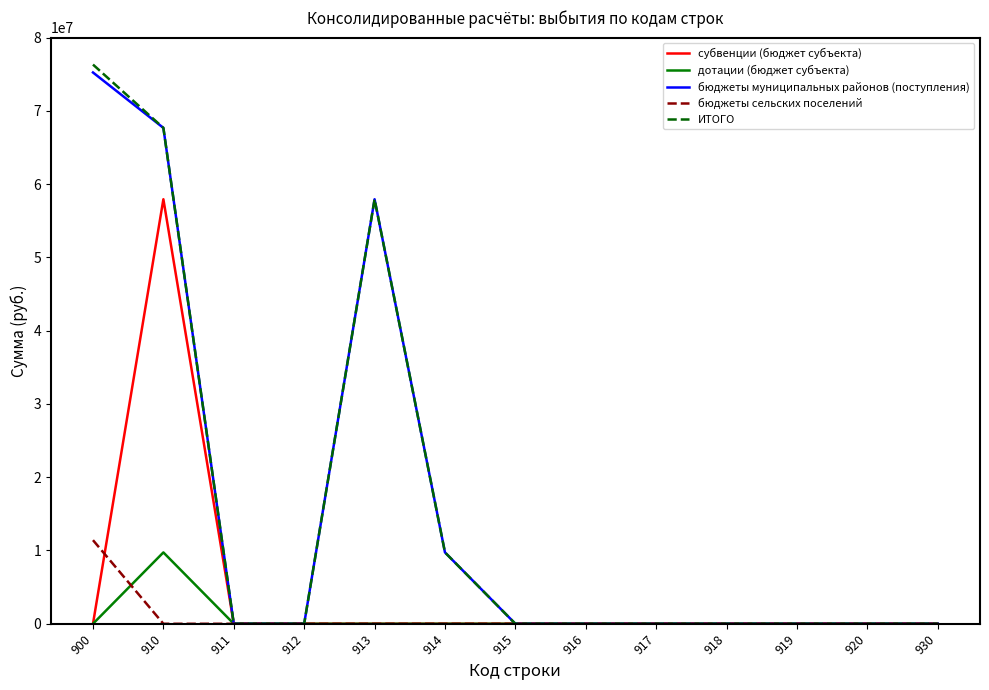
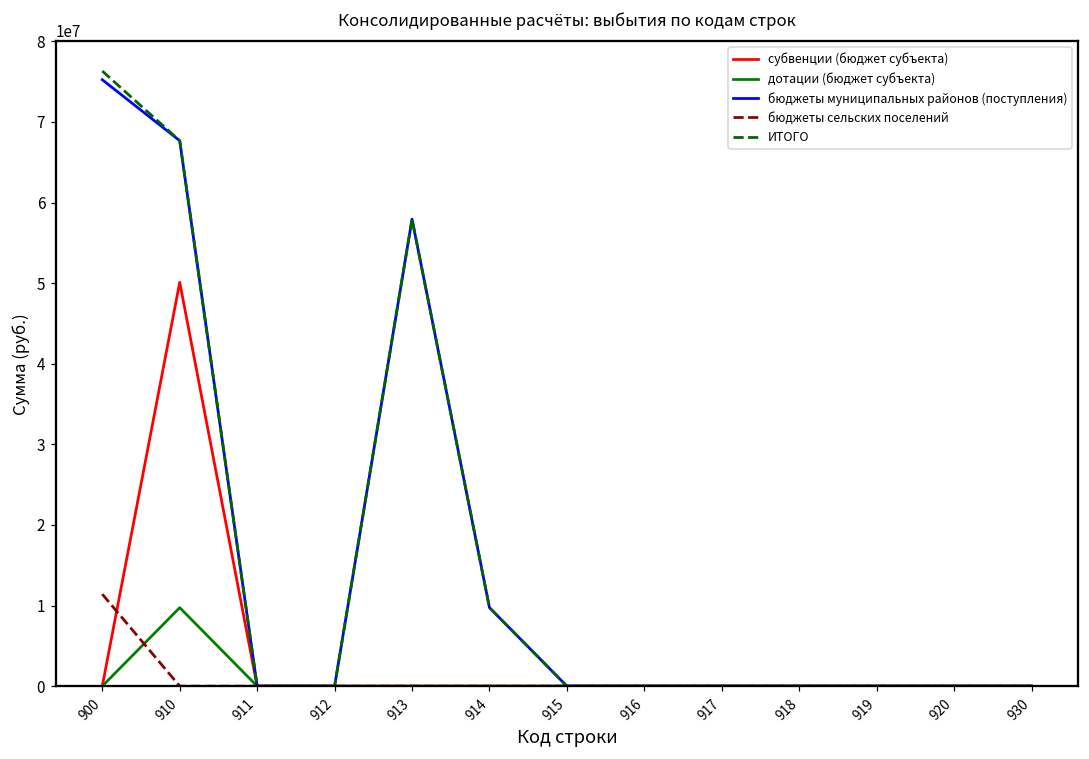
  {
    "субвенции (бюджет субъекта)": {
-     "910": 58000000
+     "910": 50000000
    },
    "бюджеты муниципальных районов (поступления)": {
      "900": 75000000
    },
    "бюджеты сельских поселений": {
      "900": 11000000,
      "910": 0
    }
  }
